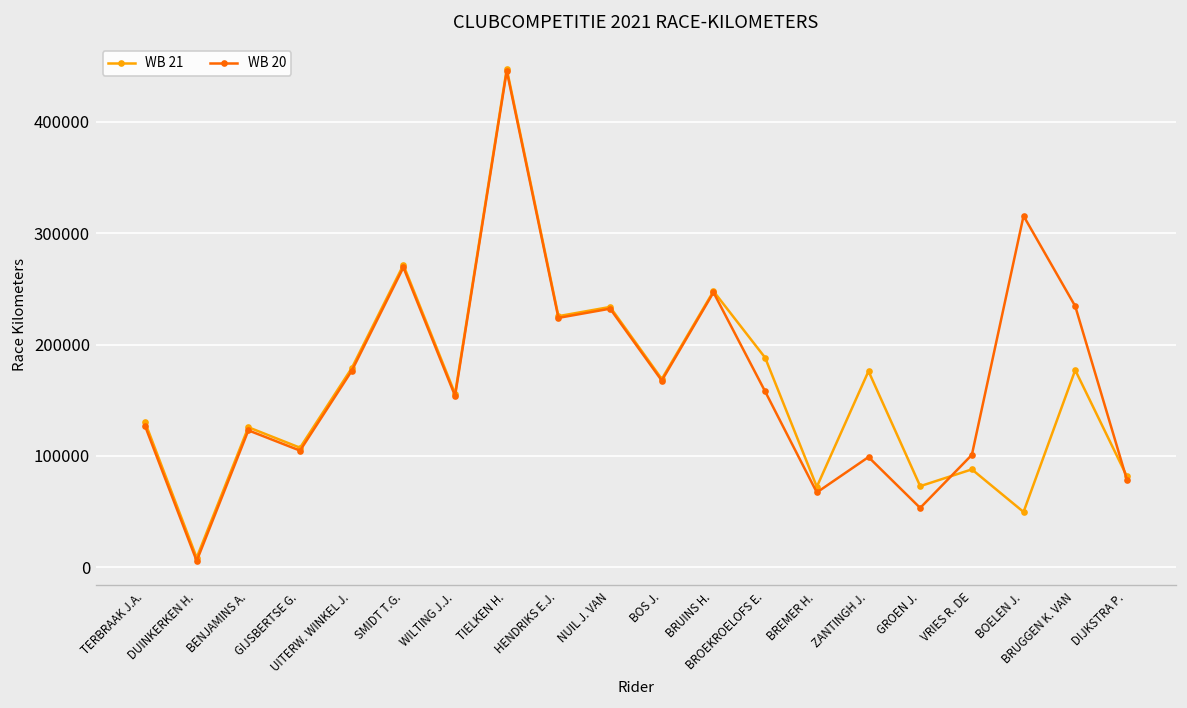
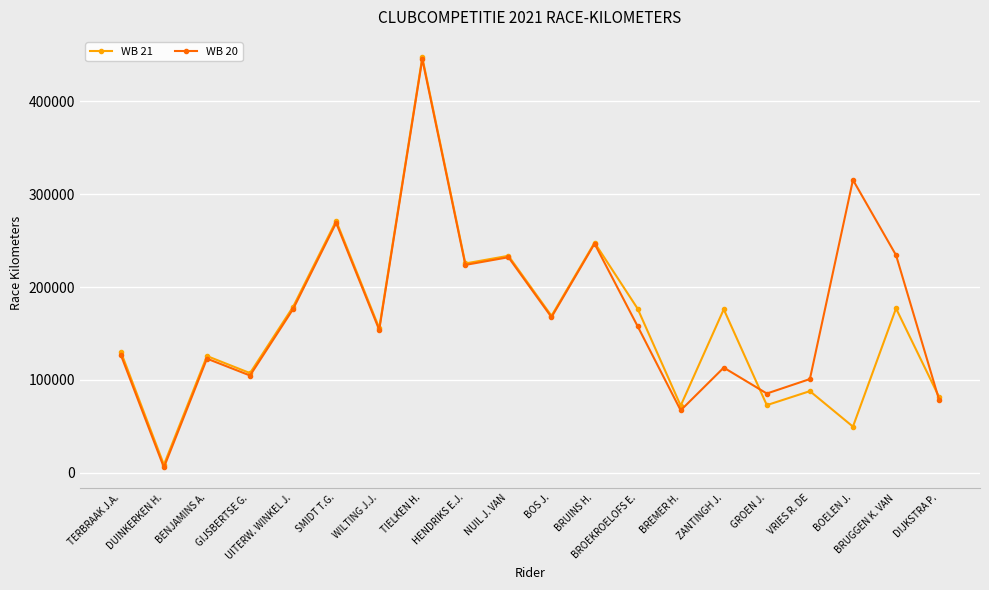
  {
    "WB 21": {
      "TERBRAAK J.A.": 130000,
      "DUINKERKEN H.": 10000,
      "BENJAMINS A.": 130000,
-     "BROEKROELOFS E.": 190000,
+     "BROEKROELOFS E.": 180000,
      "BREMER H.": 70000,
      "ZANTINGH J.": 180000,
      "GROEN J.": 70000,
      "VRIES R. DE": 90000,
      "BOELEN J.": 50000,
      "BRUGGEN K. VAN": 180000,
      "DIJKSTRA P.": 80000
    },
    "WB 20": {
      "TERBRAAK J.A.": 130000,
      "DUINKERKEN H.": 10000,
      "BENJAMINS A.": 120000,
      "BROEKROELOFS E.": 160000,
      "BREMER H.": 70000,
-     "ZANTINGH J.": 100000,
-     "GROEN J.": 50000,
+     "ZANTINGH J.": 110000,
+     "GROEN J.": 90000,
      "VRIES R. DE": 100000,
      "BOELEN J.": 320000,
      "BRUGGEN K. VAN": 230000,
      "DIJKSTRA P.": 80000
    }
  }
